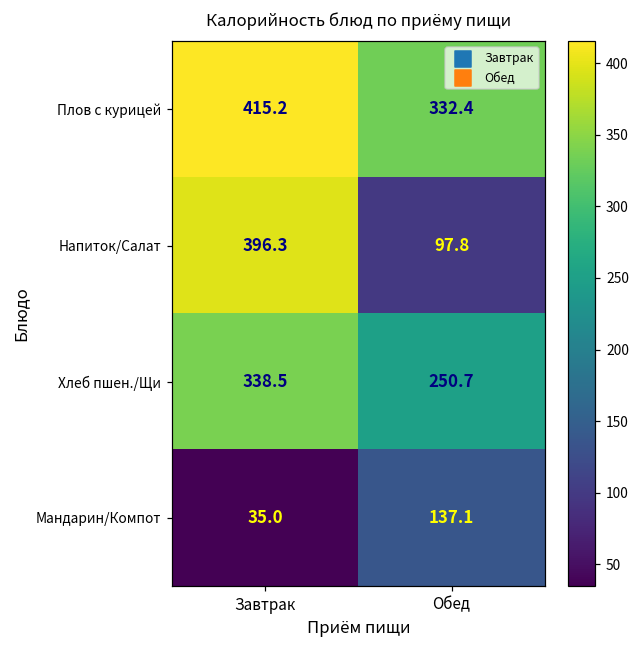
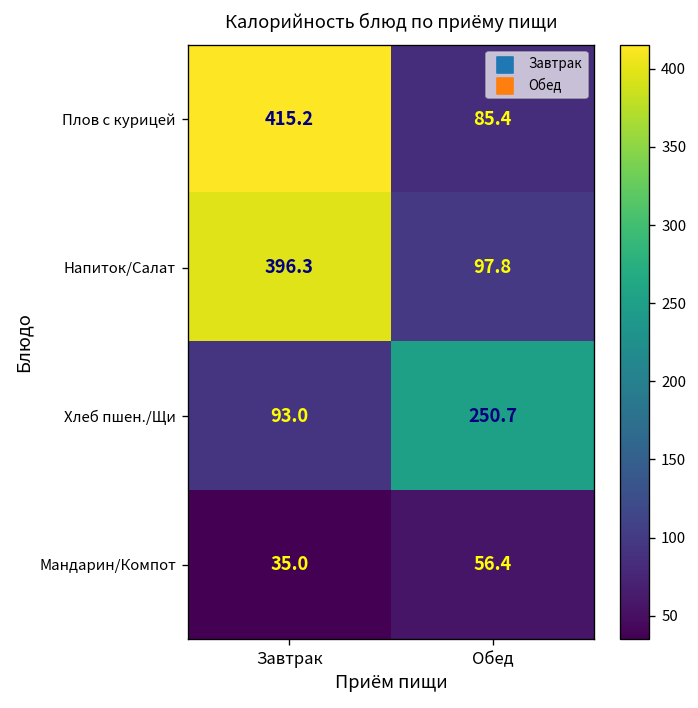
  {
    "Плов с курицей": {
      "Завтрак": 415.2,
-     "Обед": 332.4
+     "Обед": 85.4
    },
    "Напиток/Салат": {
      "Завтрак": 396.3,
      "Обед": 97.8
    },
    "Хлеб пшен./Щи": {
-     "Завтрак": 338.5,
+     "Завтрак": 93.0,
      "Обед": 250.7
    },
    "Мандарин/Компот": {
      "Завтрак": 35.0,
-     "Обед": 137.1
+     "Обед": 56.4
    }
  }
